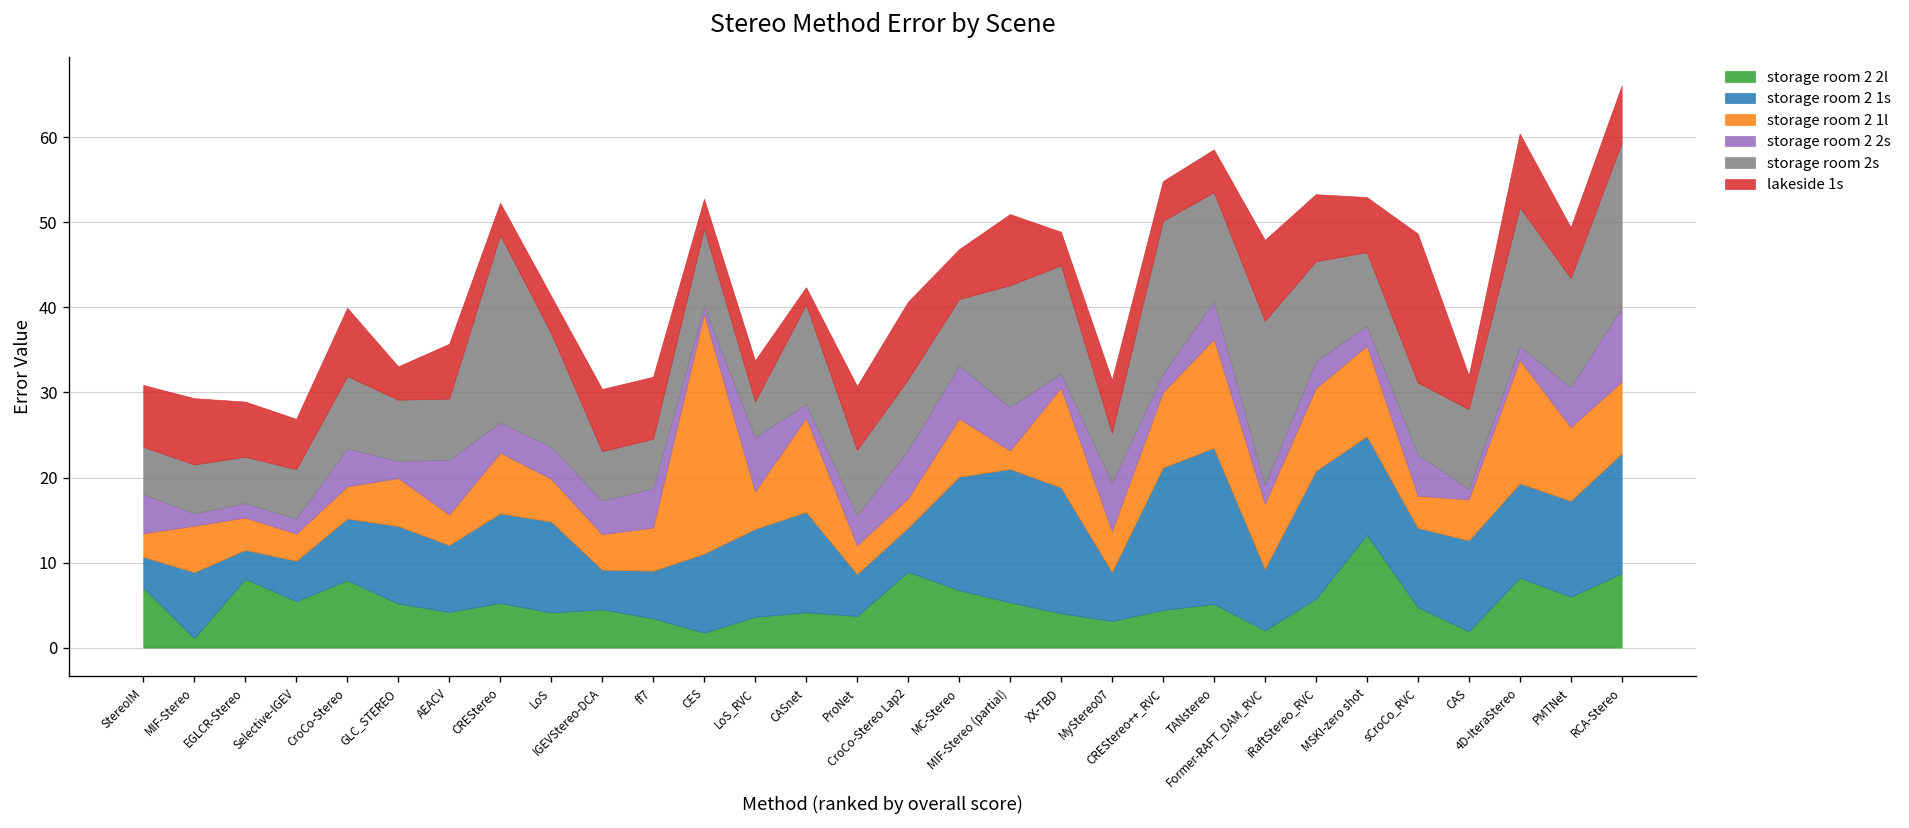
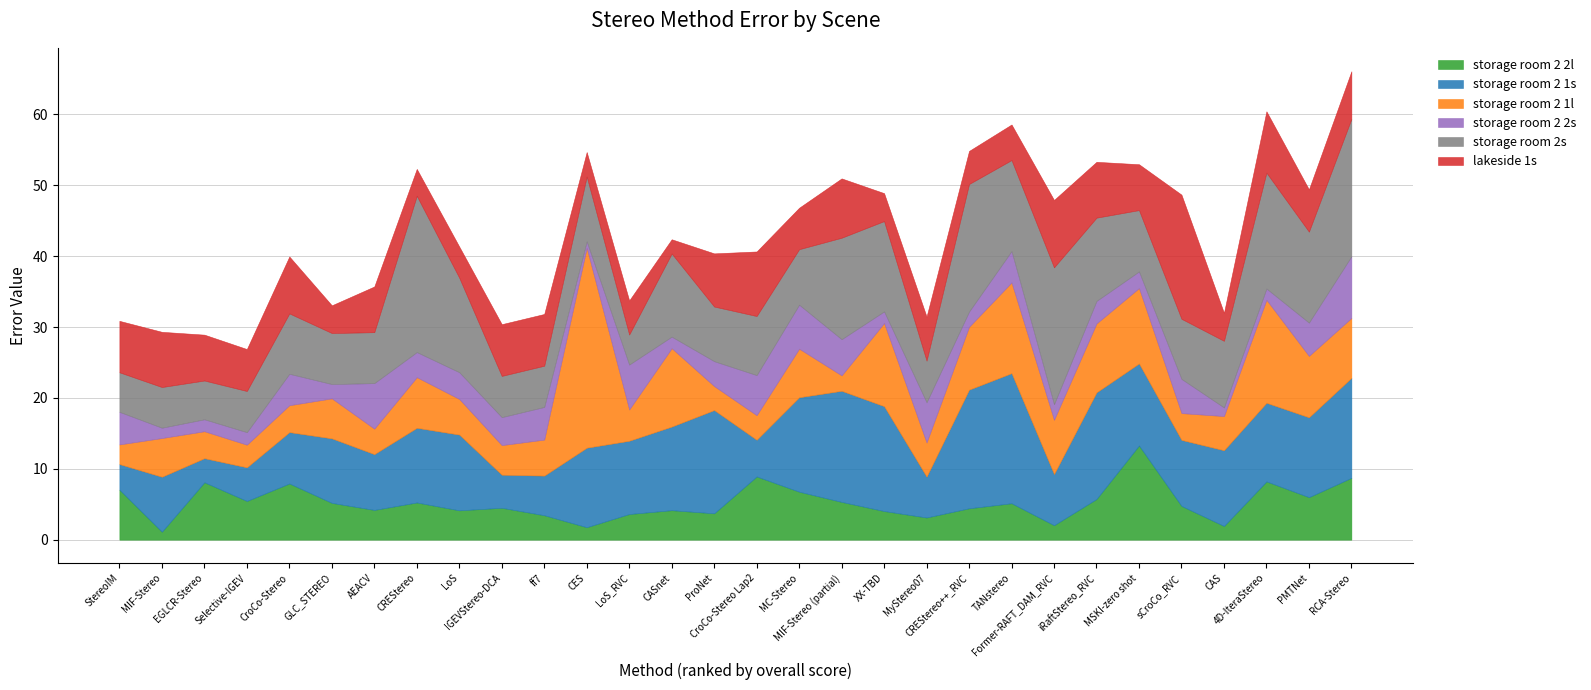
  {
    "storage room 2 2l": {
      "StereoIM": 7,
      "MIF-Stereo": 1,
      "EGLCR-Stereo": 8,
      "Selective-IGEV": 5,
      "CroCo-Stereo": 8,
      "GLC_STEREO": 5,
      "AEACV": 4,
      "CREStereo": 5,
      "LoS": 4,
      "IGEVStereo-DCA": 5,
      "ff7": 3,
      "CES": 2,
      "LoS_RVC": 4,
      "CASnet": 4,
      "ProNet": 4,
      "CroCo-Stereo Lap2": 9,
      "MC-Stereo": 7,
      "MIF-Stereo (partial)": 5,
      "XX-TBD": 4,
      "MyStereo07": 3,
      "CREStereo++_RVC": 4,
      "TANstereo": 5,
      "Former-RAFT_DAM_RVC": 2,
      "iRaftStereo_RVC": 6,
      "MSKI-zero shot": 13,
      "sCroCo_RVC": 5,
      "CAS": 2,
      "4D-IteraStereo": 8,
      "PMTNet": 6,
      "RCA-Stereo": 9
    },
    "storage room 2 1s": {
      "StereoIM": 4,
      "MIF-Stereo": 8,
      "EGLCR-Stereo": 3,
      "Selective-IGEV": 5,
      "CroCo-Stereo": 7,
      "GLC_STEREO": 9,
      "AEACV": 8,
      "CREStereo": 11,
      "LoS": 11,
      "IGEVStereo-DCA": 5,
      "ff7": 6,
-     "CES": 9,
+     "CES": 11,
      "LoS_RVC": 10,
      "CASnet": 12,
-     "ProNet": 5,
+     "ProNet": 15,
      "CroCo-Stereo Lap2": 5,
      "MC-Stereo": 13,
      "MIF-Stereo (partial)": 16,
      "XX-TBD": 15,
      "MyStereo07": 6,
      "CREStereo++_RVC": 17,
      "TANstereo": 18,
      "Former-RAFT_DAM_RVC": 7,
      "iRaftStereo_RVC": 15,
      "MSKI-zero shot": 12,
      "sCroCo_RVC": 9,
      "CAS": 11,
      "4D-IteraStereo": 11,
      "PMTNet": 11,
      "RCA-Stereo": 14
    },
    "storage room 2 1l": {
      "StereoIM": 3,
      "MIF-Stereo": 5,
      "EGLCR-Stereo": 4,
      "Selective-IGEV": 3,
      "CroCo-Stereo": 4,
      "GLC_STEREO": 6,
      "AEACV": 4,
      "CREStereo": 7,
      "LoS": 5,
      "IGEVStereo-DCA": 4,
      "ff7": 5,
      "CES": 28,
      "LoS_RVC": 4,
      "CASnet": 11,
      "ProNet": 3,
      "CroCo-Stereo Lap2": 3,
      "MC-Stereo": 7,
      "MIF-Stereo (partial)": 2,
      "XX-TBD": 12,
      "MyStereo07": 5,
      "CREStereo++_RVC": 9,
      "TANstereo": 13,
      "Former-RAFT_DAM_RVC": 8,
      "iRaftStereo_RVC": 10,
      "MSKI-zero shot": 11,
      "sCroCo_RVC": 4,
      "CAS": 5,
      "4D-IteraStereo": 15,
      "PMTNet": 9,
      "RCA-Stereo": 8
    },
    "storage room 2 2s": {
      "StereoIM": 5,
      "MIF-Stereo": 1,
      "EGLCR-Stereo": 2,
      "Selective-IGEV": 2,
      "CroCo-Stereo": 4,
      "GLC_STEREO": 2,
      "AEACV": 6,
      "CREStereo": 4,
      "LoS": 4,
      "IGEVStereo-DCA": 4,
      "ff7": 5,
      "CES": 1,
      "LoS_RVC": 6,
      "CASnet": 2,
      "ProNet": 4,
      "CroCo-Stereo Lap2": 6,
      "MC-Stereo": 6,
      "MIF-Stereo (partial)": 5,
      "XX-TBD": 2,
      "MyStereo07": 6,
      "CREStereo++_RVC": 2,
      "TANstereo": 4,
      "Former-RAFT_DAM_RVC": 2,
      "iRaftStereo_RVC": 3,
      "MSKI-zero shot": 2,
      "sCroCo_RVC": 5,
      "CAS": 1,
      "4D-IteraStereo": 2,
      "PMTNet": 5,
      "RCA-Stereo": 9
    },
    "storage room 2s": {
      "StereoIM": 6,
      "MIF-Stereo": 6,
      "EGLCR-Stereo": 5,
      "Selective-IGEV": 6,
      "CroCo-Stereo": 9,
      "GLC_STEREO": 7,
      "AEACV": 7,
      "CREStereo": 22,
      "LoS": 13,
      "IGEVStereo-DCA": 6,
      "ff7": 6,
      "CES": 9,
      "LoS_RVC": 4,
      "CASnet": 12,
      "ProNet": 8,
      "CroCo-Stereo Lap2": 8,
      "MC-Stereo": 8,
      "MIF-Stereo (partial)": 14,
      "XX-TBD": 13,
      "MyStereo07": 6,
      "CREStereo++_RVC": 18,
      "TANstereo": 13,
      "Former-RAFT_DAM_RVC": 19,
      "iRaftStereo_RVC": 12,
      "MSKI-zero shot": 9,
      "sCroCo_RVC": 8,
      "CAS": 9,
      "4D-IteraStereo": 16,
      "PMTNet": 13,
      "RCA-Stereo": 19
    },
    "lakeside 1s": {
      "StereoIM": 7,
      "MIF-Stereo": 8,
      "EGLCR-Stereo": 6,
      "Selective-IGEV": 6,
      "CroCo-Stereo": 8,
      "GLC_STEREO": 4,
      "AEACV": 6,
      "CREStereo": 4,
      "LoS": 4,
      "IGEVStereo-DCA": 7,
      "ff7": 7,
      "CES": 3,
      "LoS_RVC": 5,
      "CASnet": 2,
      "ProNet": 8,
      "CroCo-Stereo Lap2": 9,
      "MC-Stereo": 6,
      "MIF-Stereo (partial)": 8,
      "XX-TBD": 4,
      "MyStereo07": 6,
      "CREStereo++_RVC": 5,
      "TANstereo": 5,
      "Former-RAFT_DAM_RVC": 10,
      "iRaftStereo_RVC": 8,
      "MSKI-zero shot": 6,
      "sCroCo_RVC": 18,
      "CAS": 4,
      "4D-IteraStereo": 9,
      "PMTNet": 6,
      "RCA-Stereo": 7
    }
  }
